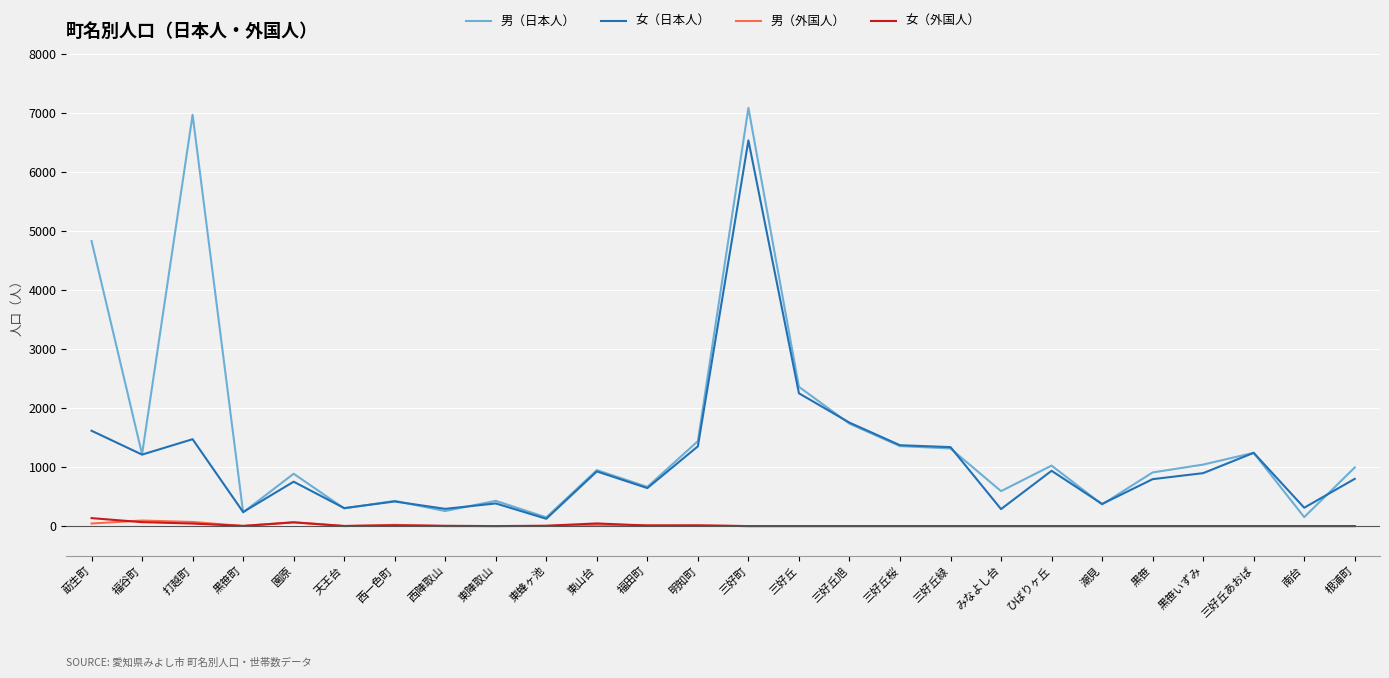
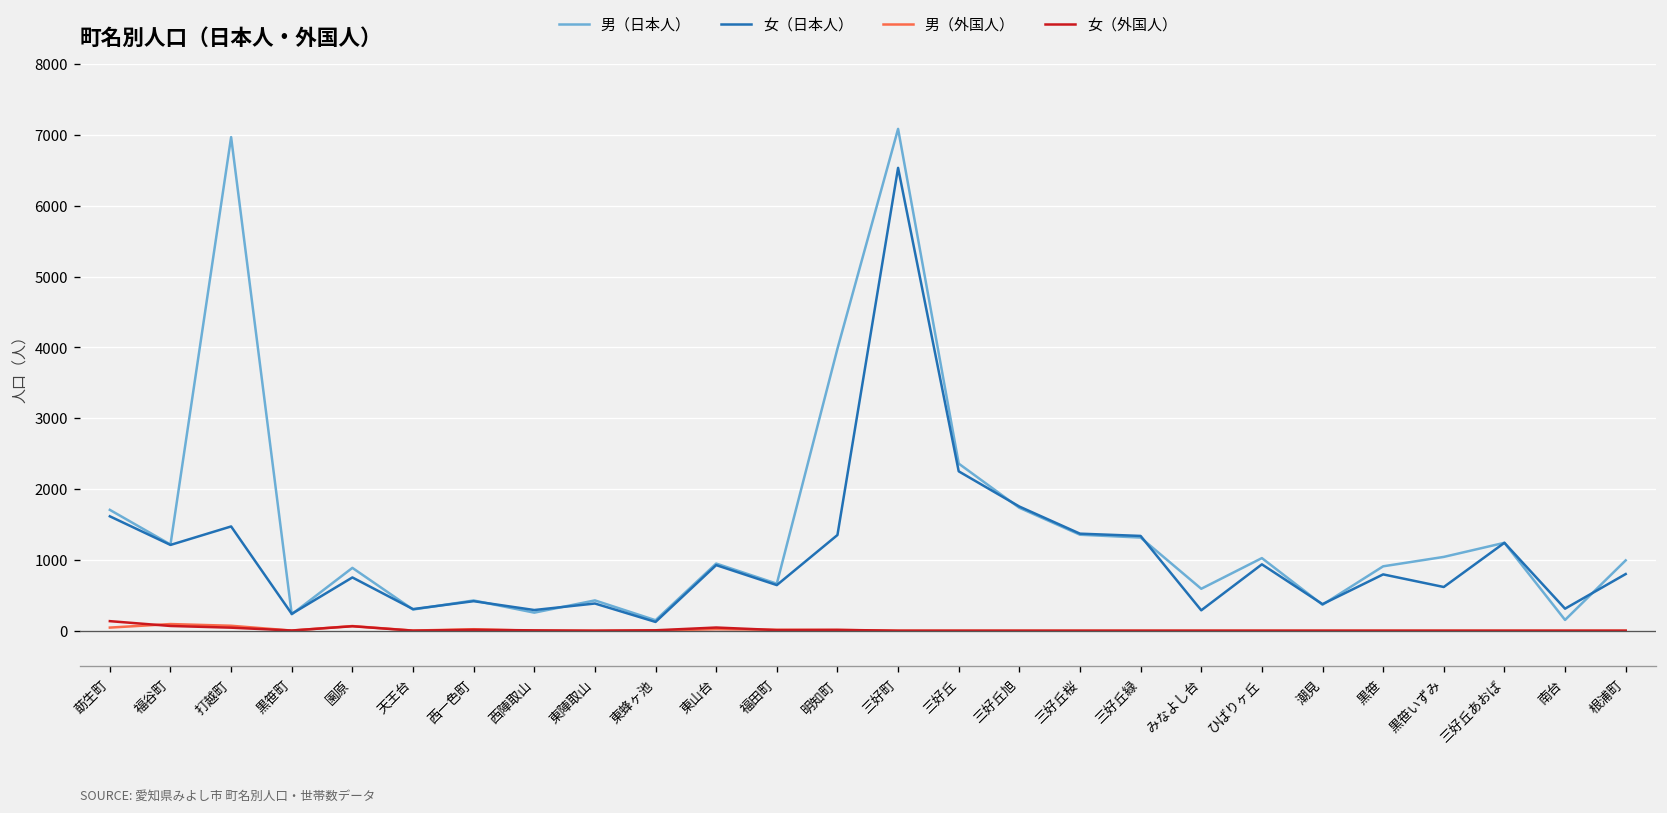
  {
    "男（日本人）": {
-     "莇生町": 4800,
+     "莇生町": 1700,
      "打越町": 7000,
      "園原": 900,
      "東陣取山": 400,
-     "明知町": 1400,
+     "明知町": 4000,
      "三好町": 7100,
      "三好丘": 2400,
      "みなよし台": 600,
      "ひばりヶ丘": 1000,
      "黒笹": 900,
      "黒笹いずみ": 1000,
      "南台": 200,
      "根浦町": 1000
    },
    "女（日本人）": {
      "莇生町": 1600,
      "打越町": 1500,
      "園原": 800,
      "東陣取山": 400,
      "明知町": 1400,
      "三好町": 6500,
      "三好丘": 2300,
      "みなよし台": 300,
      "ひばりヶ丘": 900,
      "黒笹": 800,
-     "黒笹いずみ": 900,
+     "黒笹いずみ": 600,
      "南台": 300,
      "根浦町": 800
    },
    "男（外国人）": {
      "莇生町": 0
    },
    "女（外国人）": {
      "莇生町": 100
    }
  }
